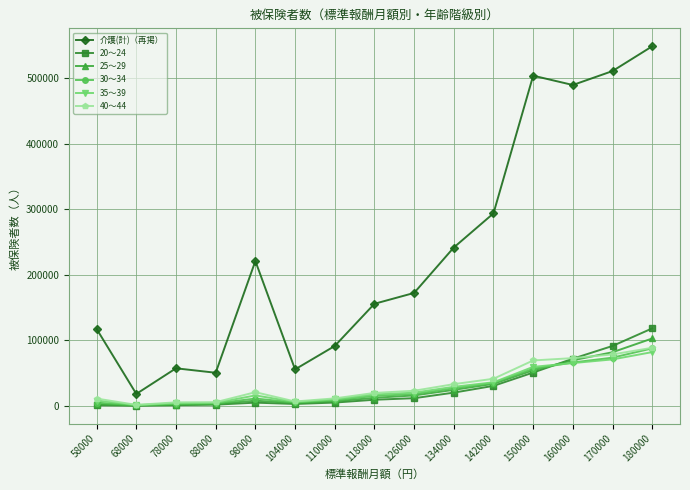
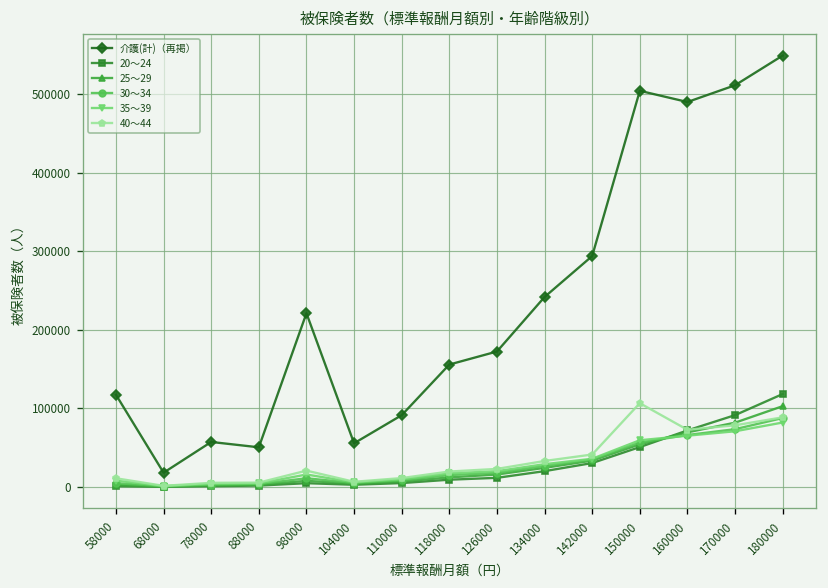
  {
    "40～44": {
      "98000": 20000,
      "134000": 30000,
      "142000": 40000,
-     "150000": 70000
+     "150000": 110000
    }
  }
